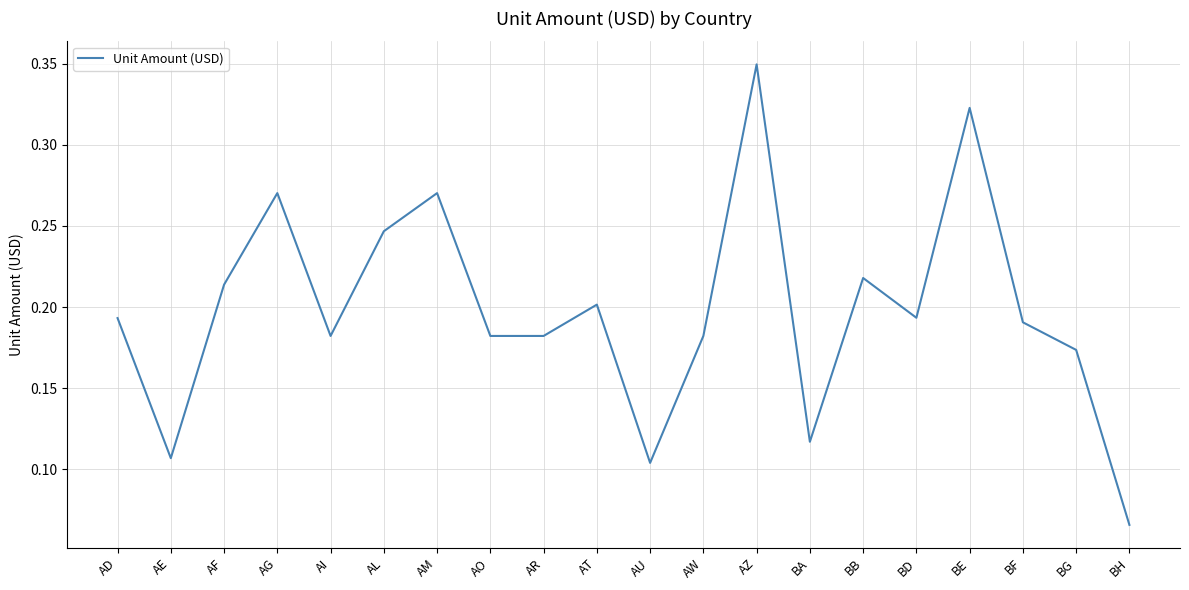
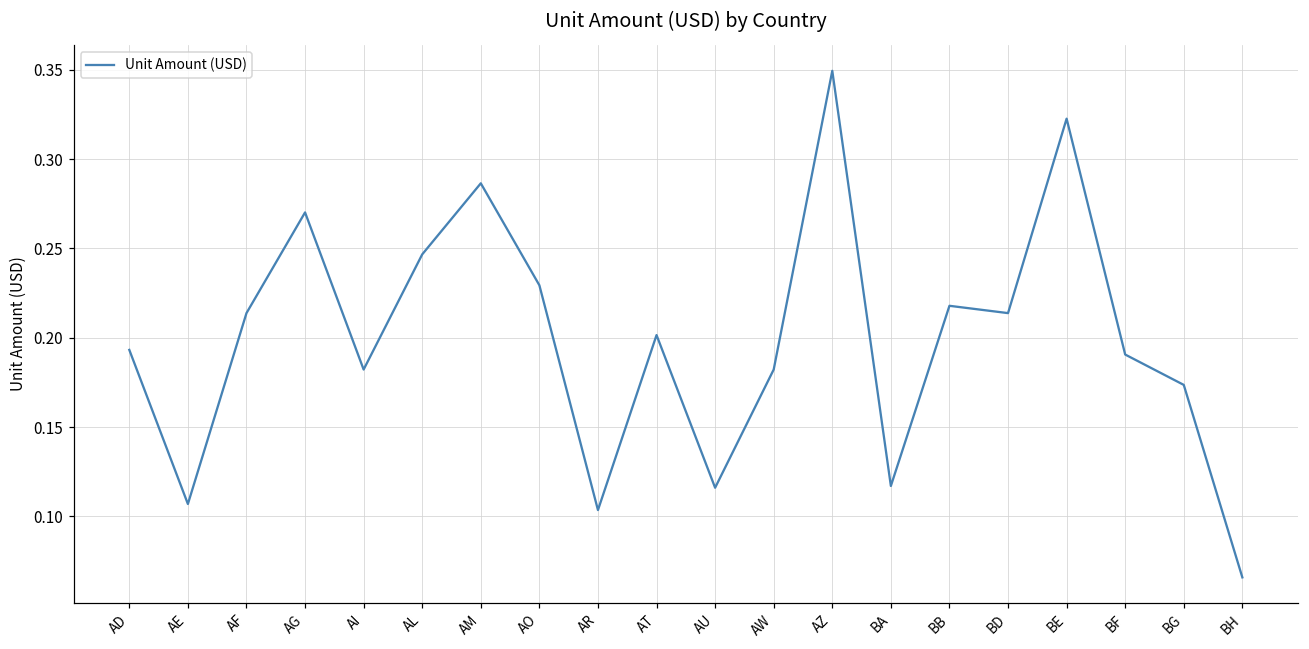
  {
    "AD": 0.193,
    "AE": 0.107,
    "AF": 0.214,
    "AG": 0.270,
    "AI": 0.182,
    "AL": 0.247,
-   "AM": 0.270,
-   "AO": 0.182,
-   "AR": 0.182,
+   "AM": 0.287,
+   "AO": 0.229,
+   "AR": 0.104,
    "AT": 0.202,
-   "AU": 0.104,
+   "AU": 0.116,
    "AW": 0.182,
    "AZ": 0.350,
    "BA": 0.117,
    "BB": 0.218,
-   "BD": 0.193,
+   "BD": 0.214,
    "BE": 0.323,
    "BF": 0.191,
    "BG": 0.174,
    "BH": 0.066
  }
